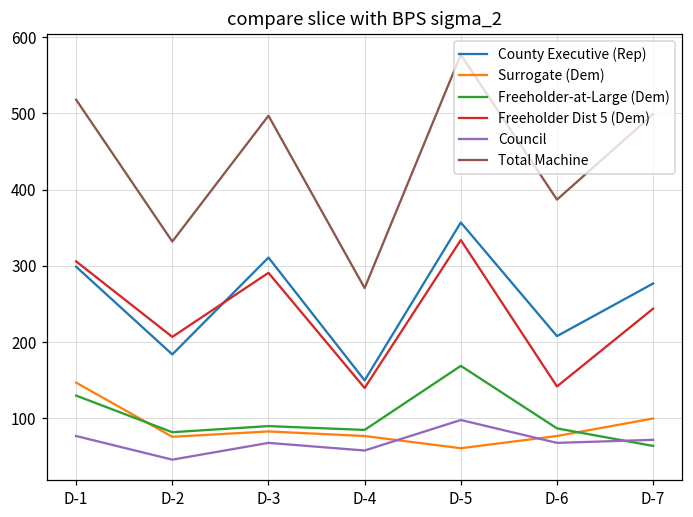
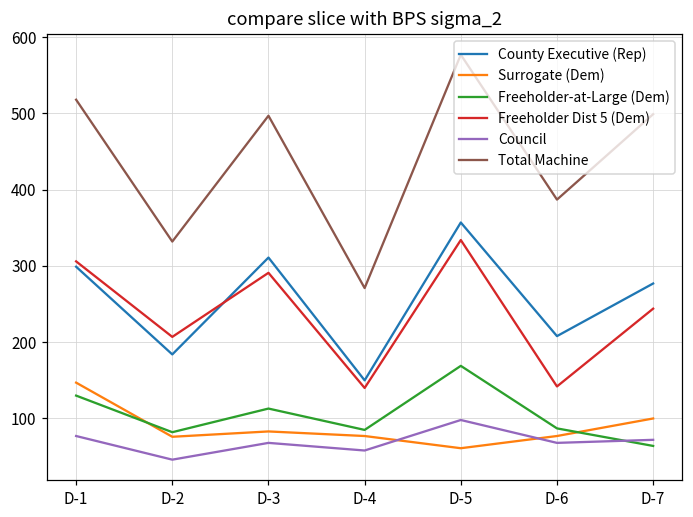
  {
    "County Executive (Rep)": {
      "D-1": 300,
      "D-2": 180,
      "D-3": 310,
      "D-4": 150,
      "D-5": 360,
      "D-6": 210,
      "D-7": 280
    },
    "Surrogate (Dem)": {
      "D-1": 150,
      "D-2": 80,
      "D-3": 80,
      "D-4": 80,
      "D-5": 60,
      "D-6": 80,
      "D-7": 100
    },
    "Freeholder-at-Large (Dem)": {
      "D-1": 130,
      "D-2": 80,
-     "D-3": 90,
+     "D-3": 110,
      "D-4": 90,
      "D-5": 170,
      "D-6": 90,
      "D-7": 60
    },
    "Freeholder Dist 5 (Dem)": {
      "D-1": 310,
      "D-2": 210,
      "D-3": 290,
      "D-4": 140,
      "D-5": 330,
      "D-6": 140,
      "D-7": 240
    },
    "Council": {
      "D-1": 80,
      "D-2": 50,
      "D-3": 70,
      "D-4": 60,
      "D-5": 100,
      "D-6": 70,
      "D-7": 70
    },
    "Total Machine": {
      "D-1": 520,
      "D-2": 330,
      "D-3": 500,
      "D-4": 270,
      "D-6": 390
    }
  }
